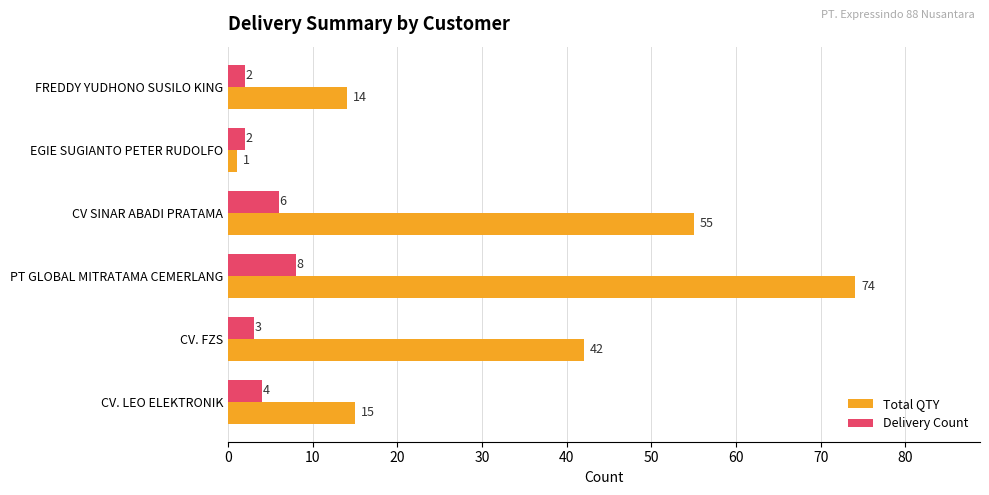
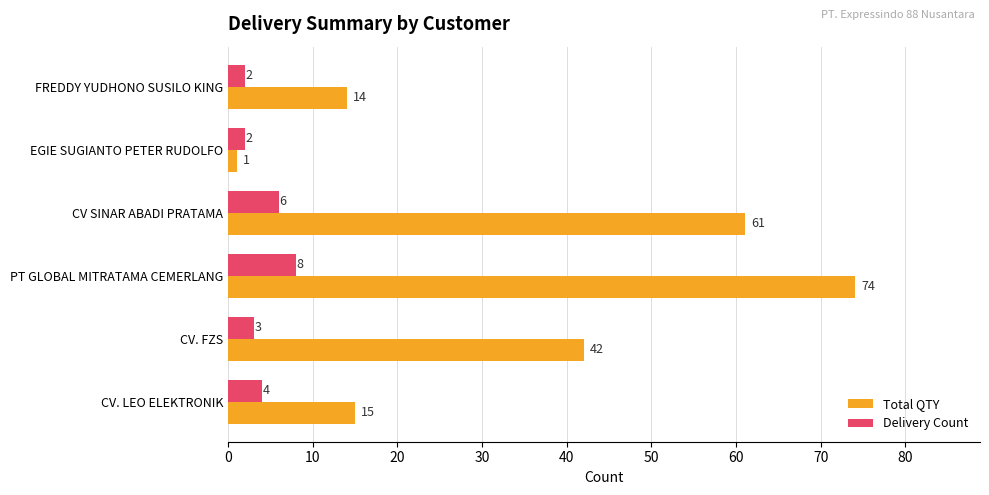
  {
    "Total QTY": {
      "FREDDY YUDHONO SUSILO KING": 14,
      "EGIE SUGIANTO PETER RUDOLFO": 1,
-     "CV SINAR ABADI PRATAMA": 55,
+     "CV SINAR ABADI PRATAMA": 61,
      "PT GLOBAL MITRATAMA CEMERLANG": 74,
      "CV. FZS": 42,
      "CV. LEO ELEKTRONIK": 15
    },
    "Delivery Count": {
      "FREDDY YUDHONO SUSILO KING": 2,
      "EGIE SUGIANTO PETER RUDOLFO": 2,
      "CV SINAR ABADI PRATAMA": 6,
      "PT GLOBAL MITRATAMA CEMERLANG": 8,
      "CV. FZS": 3,
      "CV. LEO ELEKTRONIK": 4
    }
  }
